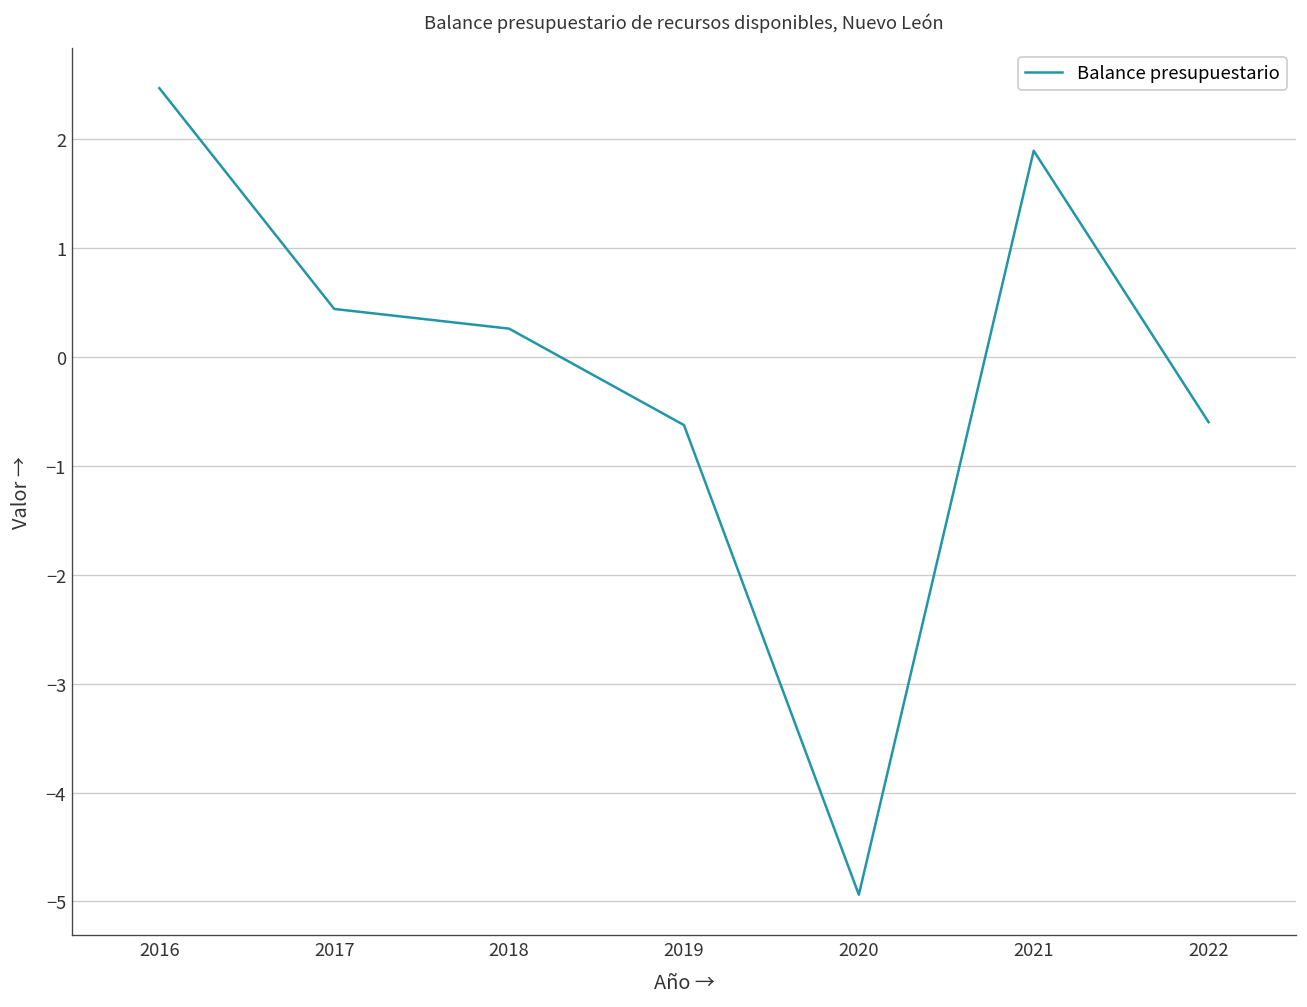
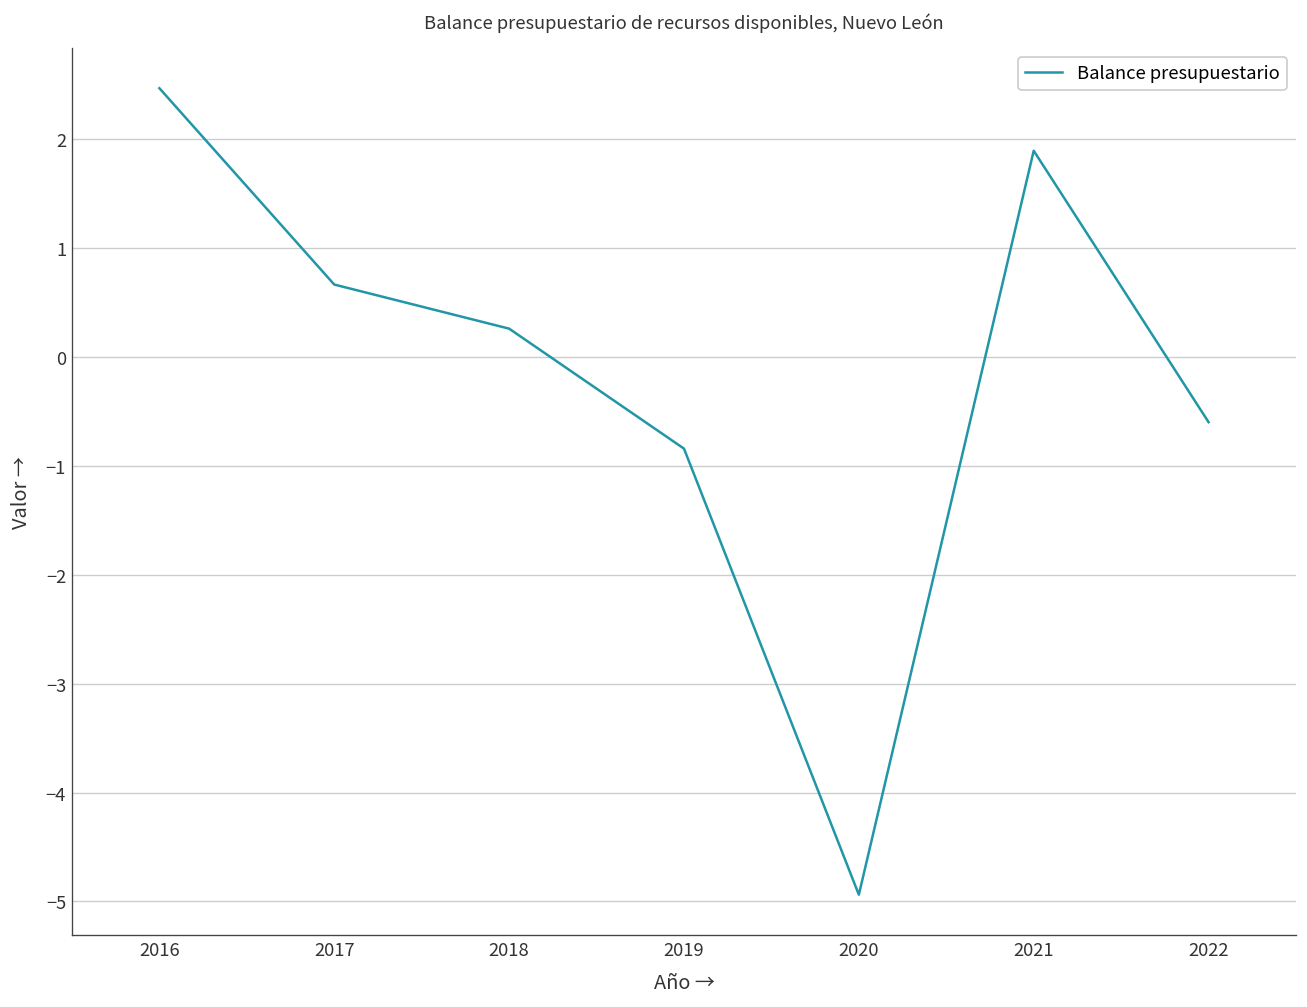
  {
    "2016": 2.5,
-   "2017": 0.4,
+   "2017": 0.7,
    "2018": 0.3,
-   "2019": -0.6,
+   "2019": -0.8,
    "2020": -4.9,
    "2021": 1.9,
    "2022": -0.6
  }
